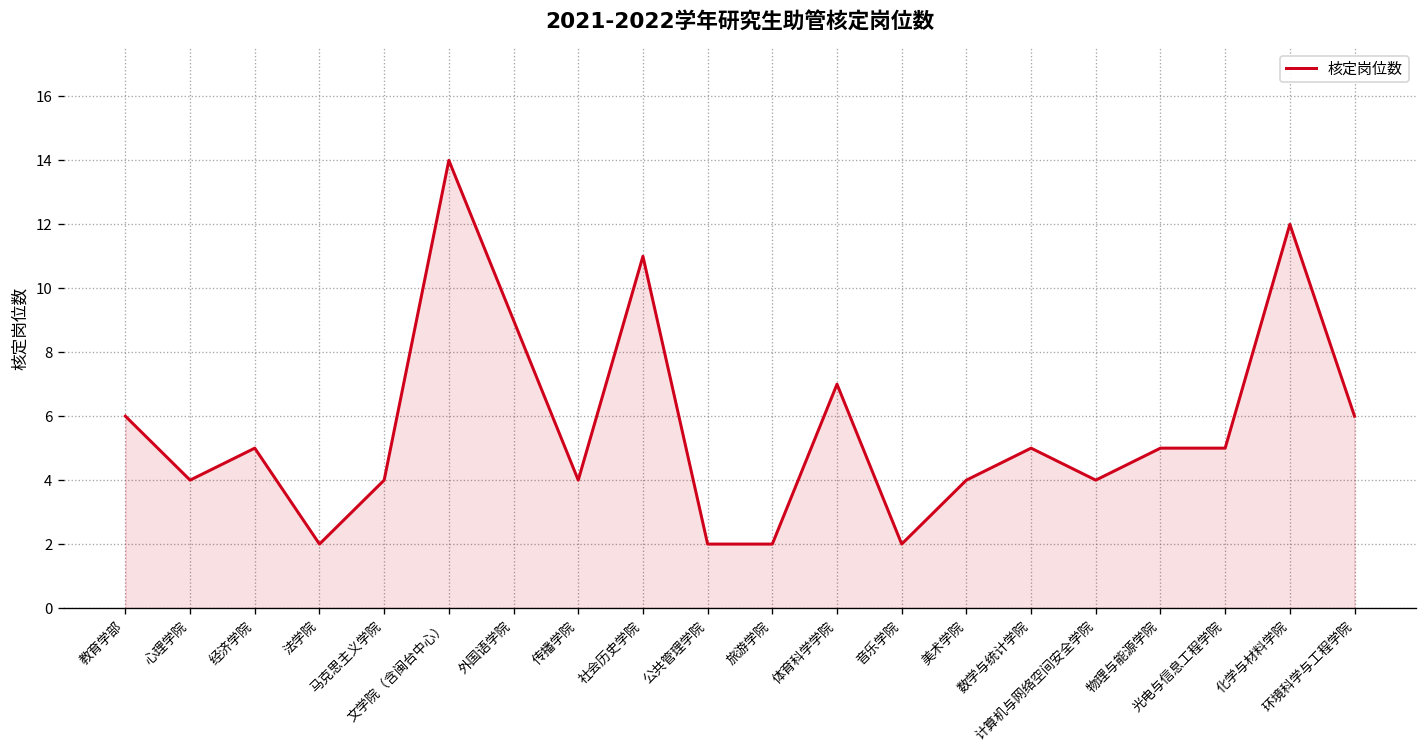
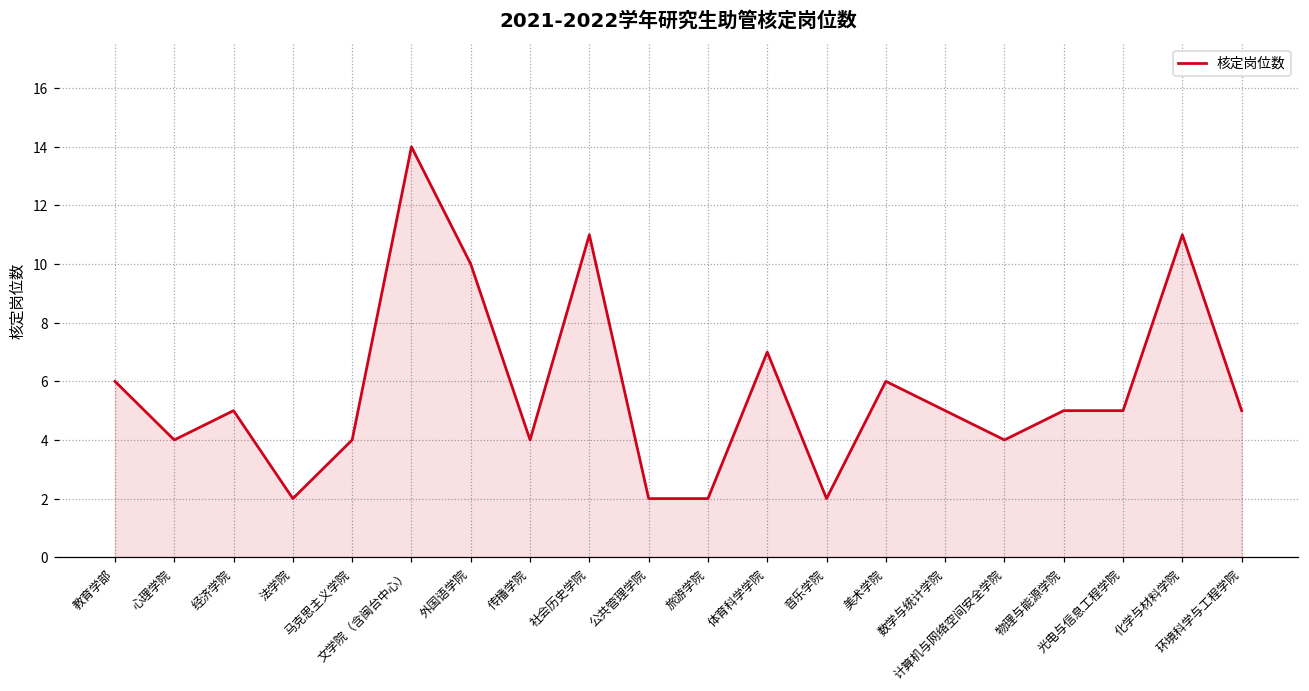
  {
    "教育学部": 6,
    "心理学院": 4,
    "经济学院": 5,
    "法学院": 2,
    "马克思主义学院": 4,
    "文学院（含闽台中心）": 14,
-   "外国语学院": 9,
+   "外国语学院": 10,
    "传播学院": 4,
    "社会历史学院": 11,
    "公共管理学院": 2,
    "旅游学院": 2,
    "体育科学学院": 7,
    "音乐学院": 2,
-   "美术学院": 4,
+   "美术学院": 6,
    "数学与统计学院": 5,
    "计算机与网络空间安全学院": 4,
    "物理与能源学院": 5,
    "光电与信息工程学院": 5,
-   "化学与材料学院": 12,
-   "环境科学与工程学院": 6
+   "化学与材料学院": 11,
+   "环境科学与工程学院": 5
  }
